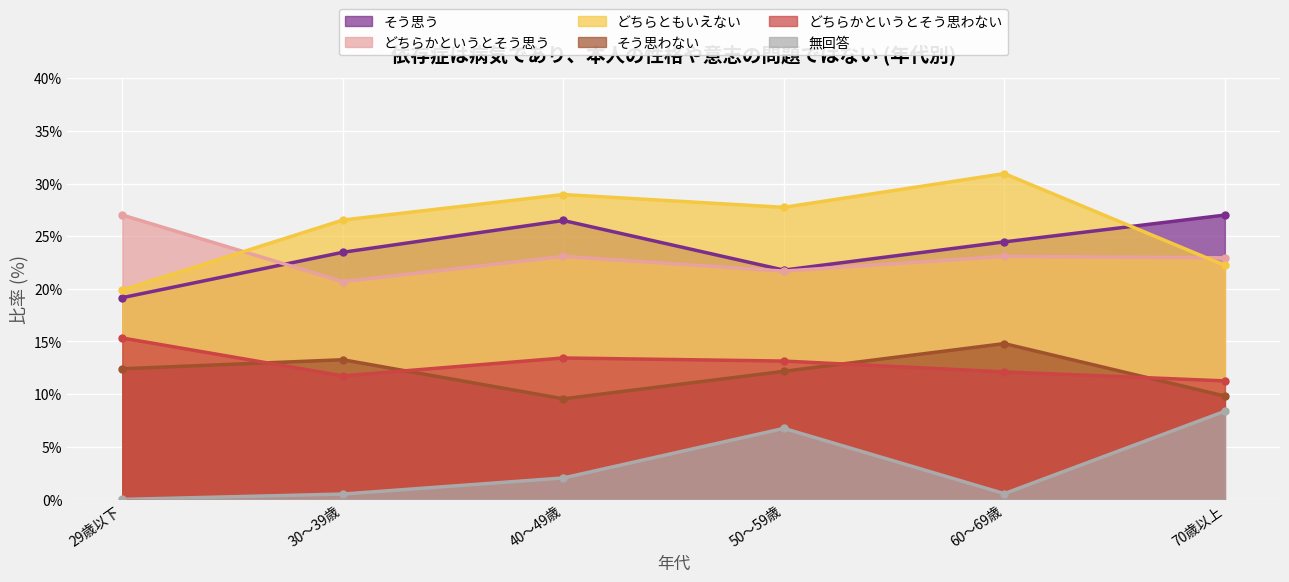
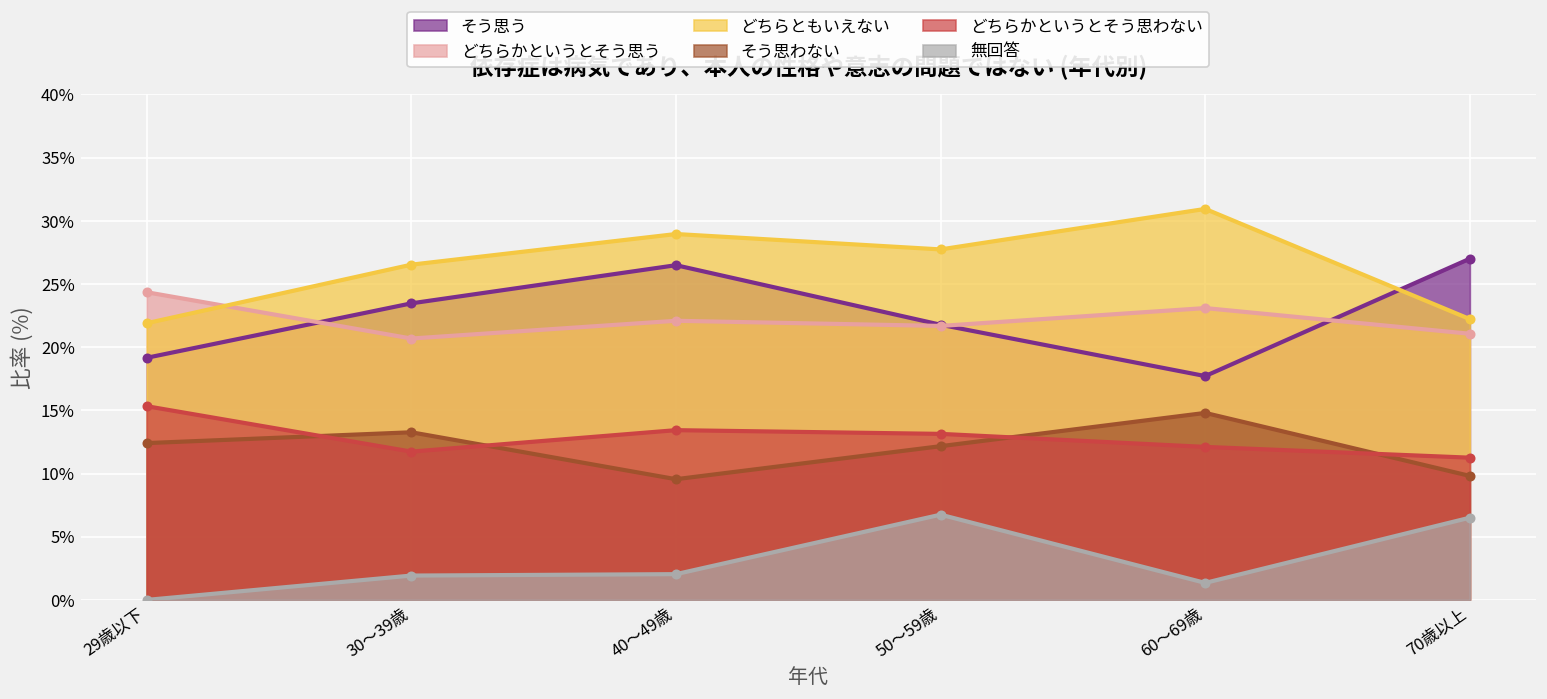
  {
    "そう思う": {
      "29歳以下": "19.2%",
      "30～39歳": "23.5%",
      "40～49歳": "26.5%",
-     "60～69歳": "24.5%",
+     "60～69歳": "17.7%",
      "70歳以上": "27.0%"
    },
    "どちらかというとそう思う": {
-     "29歳以下": "27.0%",
+     "29歳以下": "24.3%",
      "30～39歳": "20.7%",
-     "40～49歳": "23.1%",
+     "40～49歳": "22.1%",
      "60～69歳": "23.1%",
-     "70歳以上": "22.9%"
+     "70歳以上": "21.1%"
    },
    "どちらともいえない": {
-     "29歳以下": "19.9%",
+     "29歳以下": "21.9%",
      "30～39歳": "26.5%",
      "40～49歳": "29.0%",
      "50～59歳": "27.7%",
      "60～69歳": "30.9%",
      "70歳以上": "22.2%"
    },
    "無回答": {
      "29歳以下": "0.0%",
-     "30～39歳": "0.5%",
+     "30～39歳": "1.9%",
      "40～49歳": "2.0%",
      "50～59歳": "6.7%",
-     "60～69歳": "0.5%",
-     "70歳以上": "8.4%"
+     "60～69歳": "1.3%",
+     "70歳以上": "6.5%"
    }
  }
